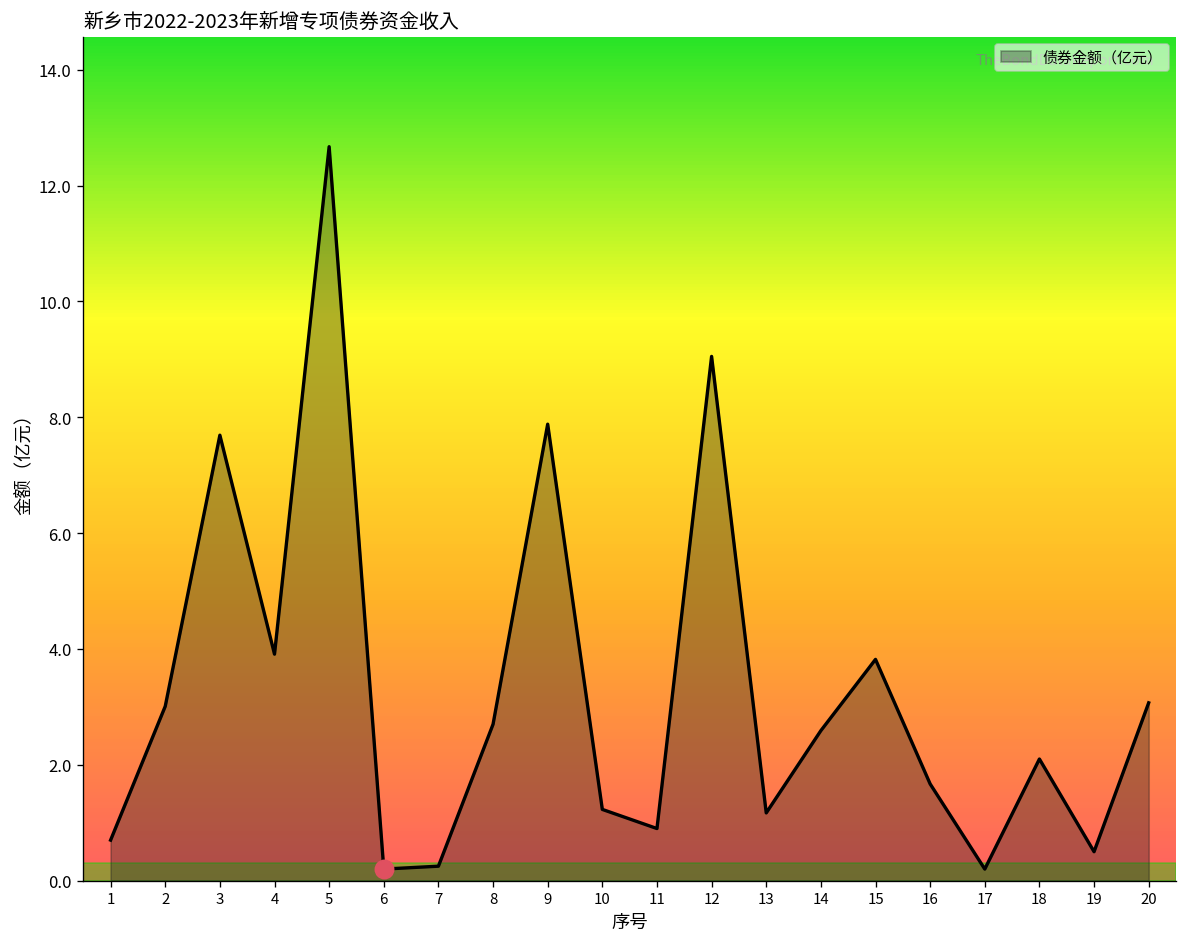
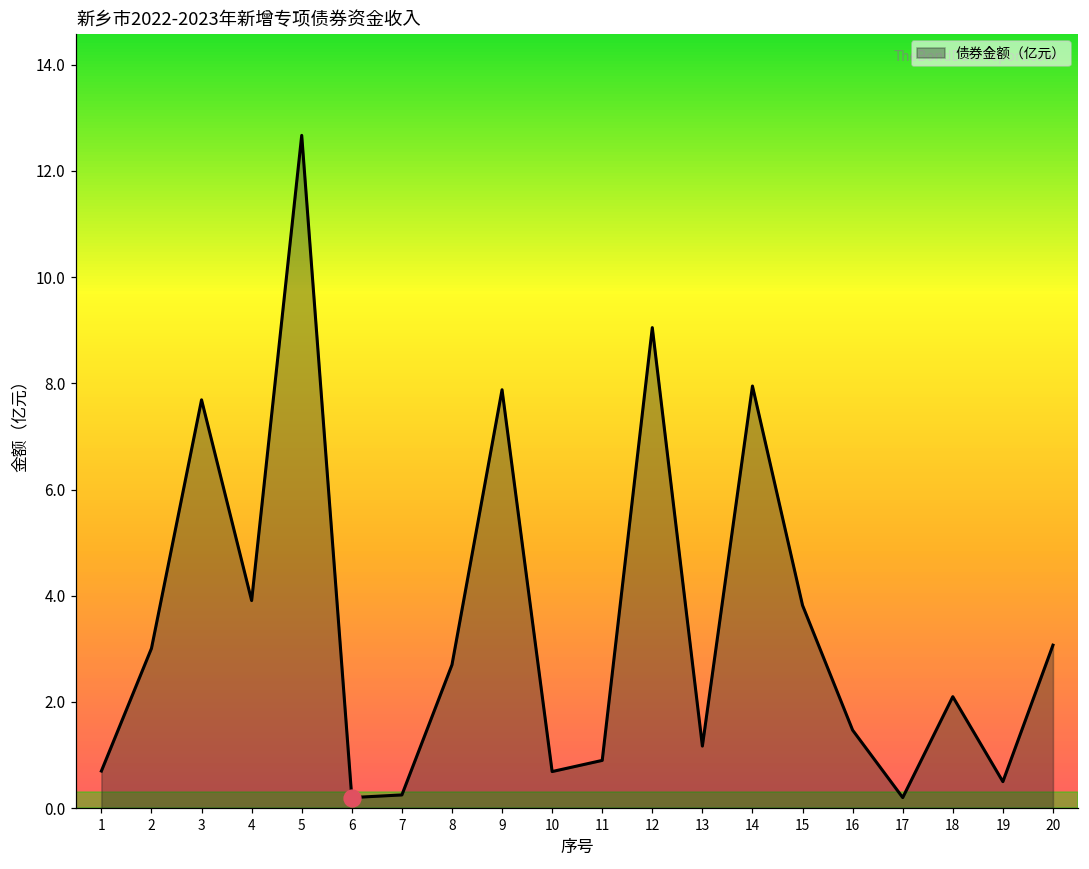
  {
    "债券金额（亿元）": {
      "1": 0.7,
      "2": 3.0,
      "3": 7.7,
      "4": 3.9,
      "5": 12.7,
      "7": 0.3,
      "8": 2.7,
      "9": 7.9,
-     "10": 1.2,
+     "10": 0.7,
      "11": 0.9,
      "12": 9.1,
      "13": 1.2,
-     "14": 2.6,
+     "14": 8.0,
      "15": 3.8,
-     "16": 1.7,
+     "16": 1.5,
      "17": 0.2,
      "18": 2.1,
      "19": 0.5,
      "20": 3.1
    }
  }
